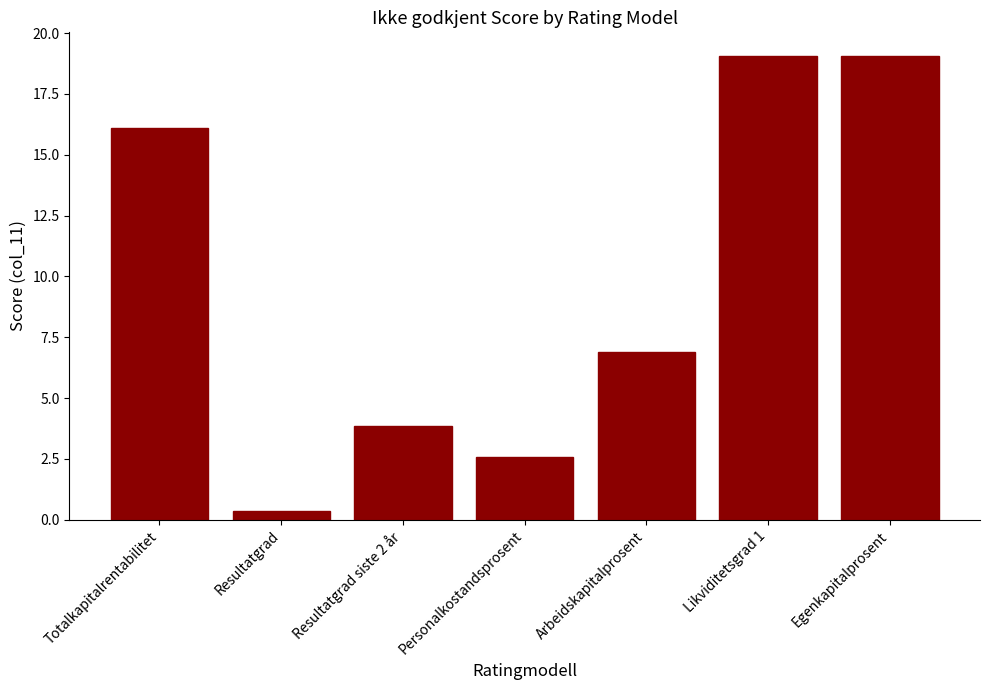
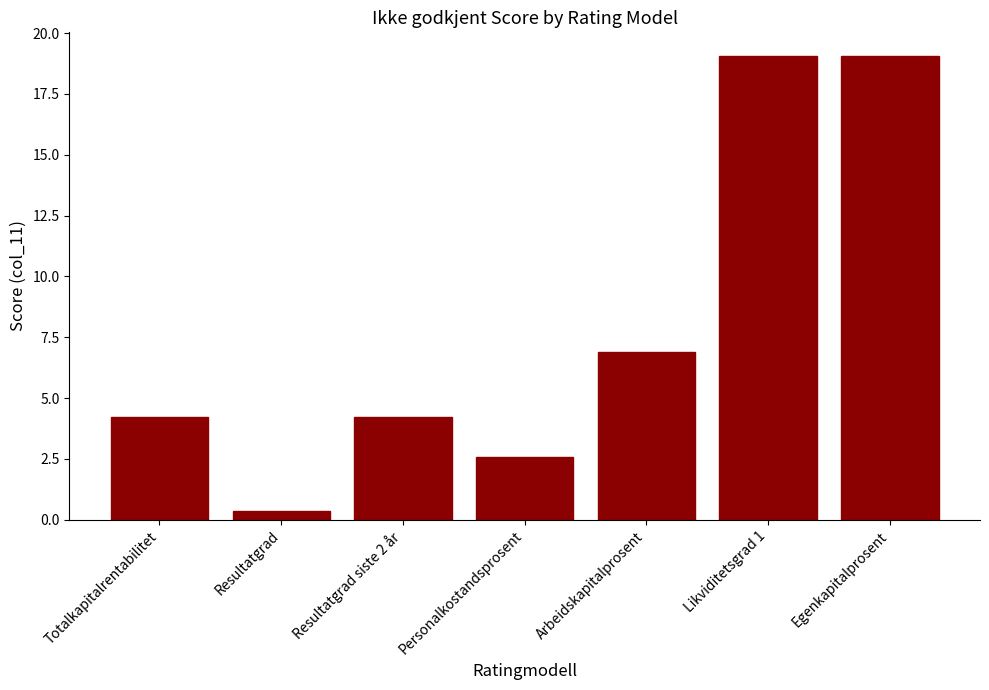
  {
-   "Totalkapitalrentabilitet": 16.1,
+   "Totalkapitalrentabilitet": 4.2,
    "Resultatgrad": 0.4,
-   "Resultatgrad siste 2 år": 3.9,
+   "Resultatgrad siste 2 år": 4.2,
    "Personalkostandsprosent": 2.6,
    "Arbeidskapitalprosent": 6.9,
    "Likviditetsgrad 1": 19.1,
    "Egenkapitalprosent": 19.1
  }
